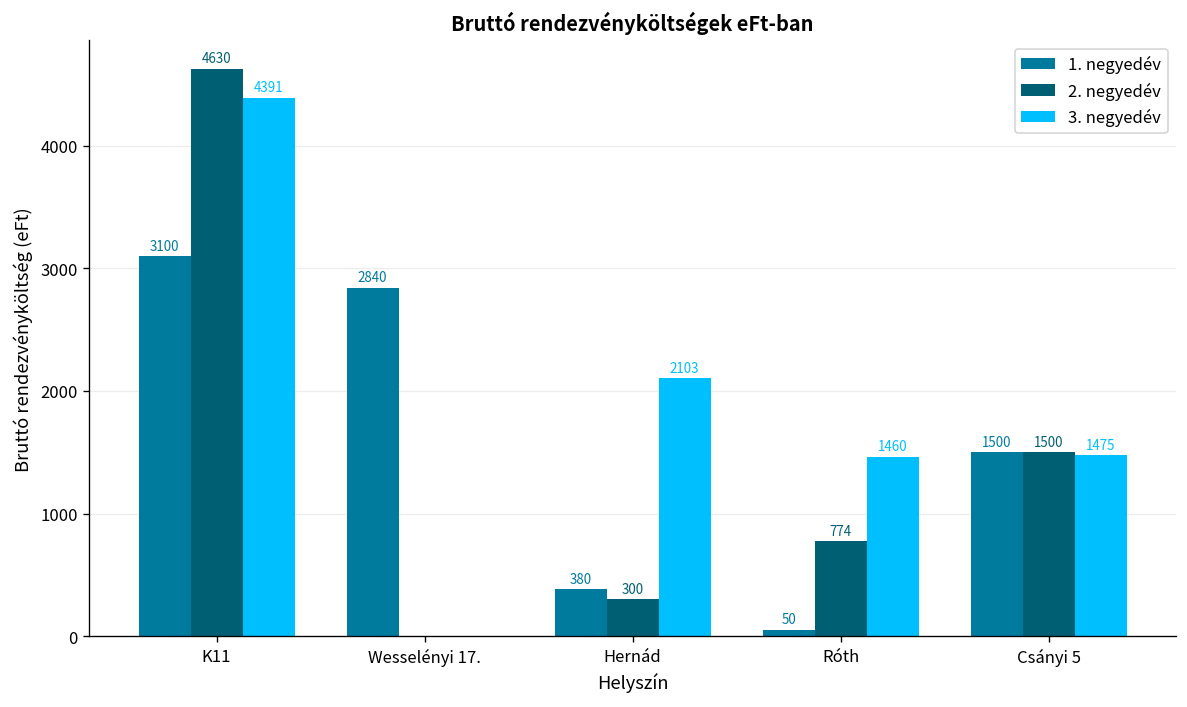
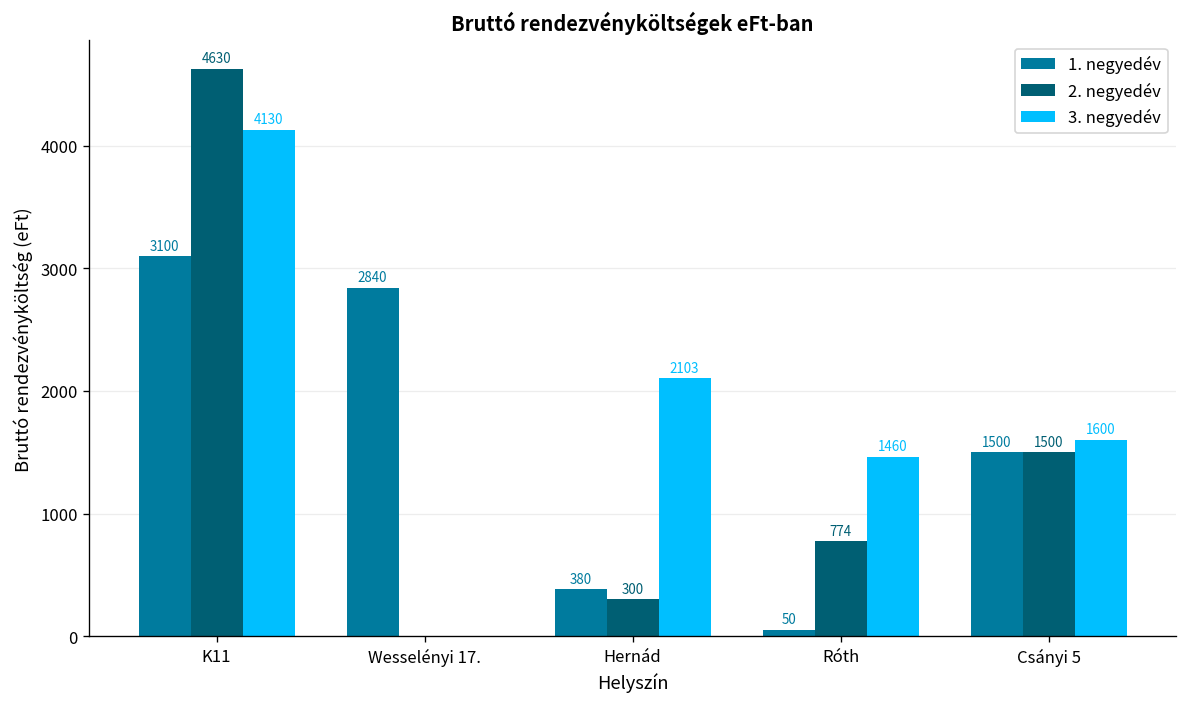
  {
    "3. negyedév": {
-     "K11": 4391,
+     "K11": 4130,
      "Hernád": 2103,
      "Róth": 1460,
-     "Csányi 5": 1475
+     "Csányi 5": 1600
    }
  }
